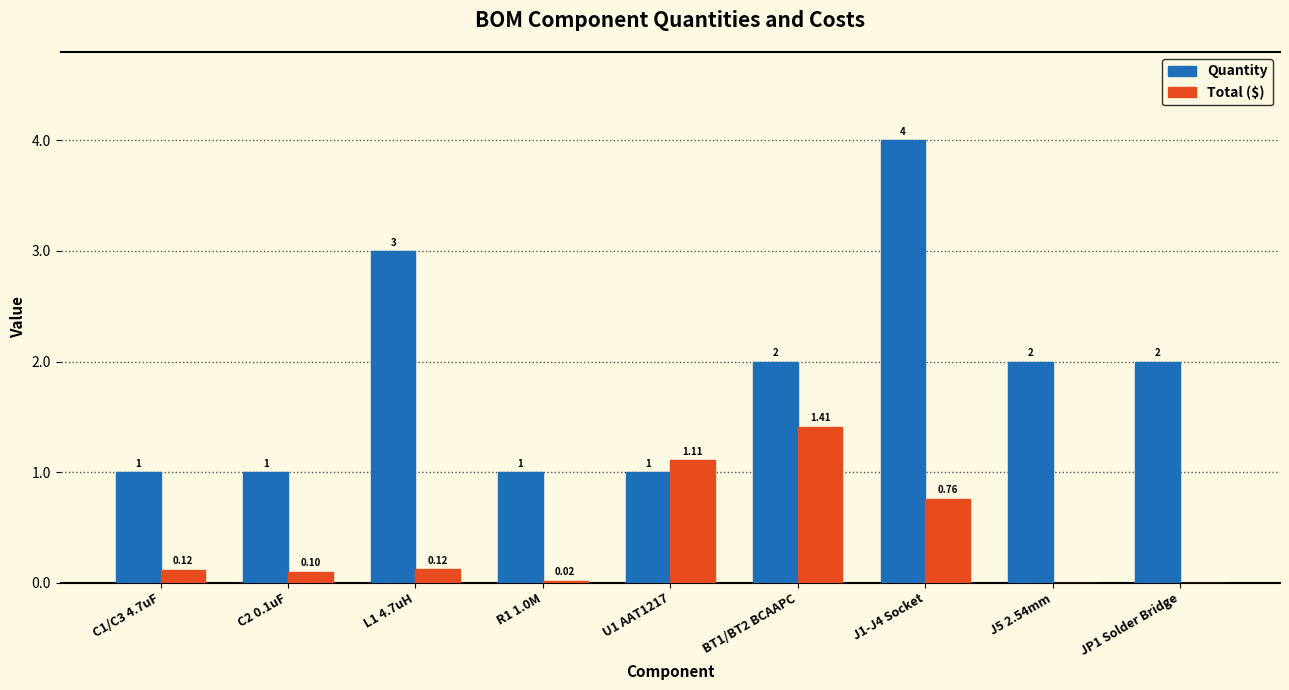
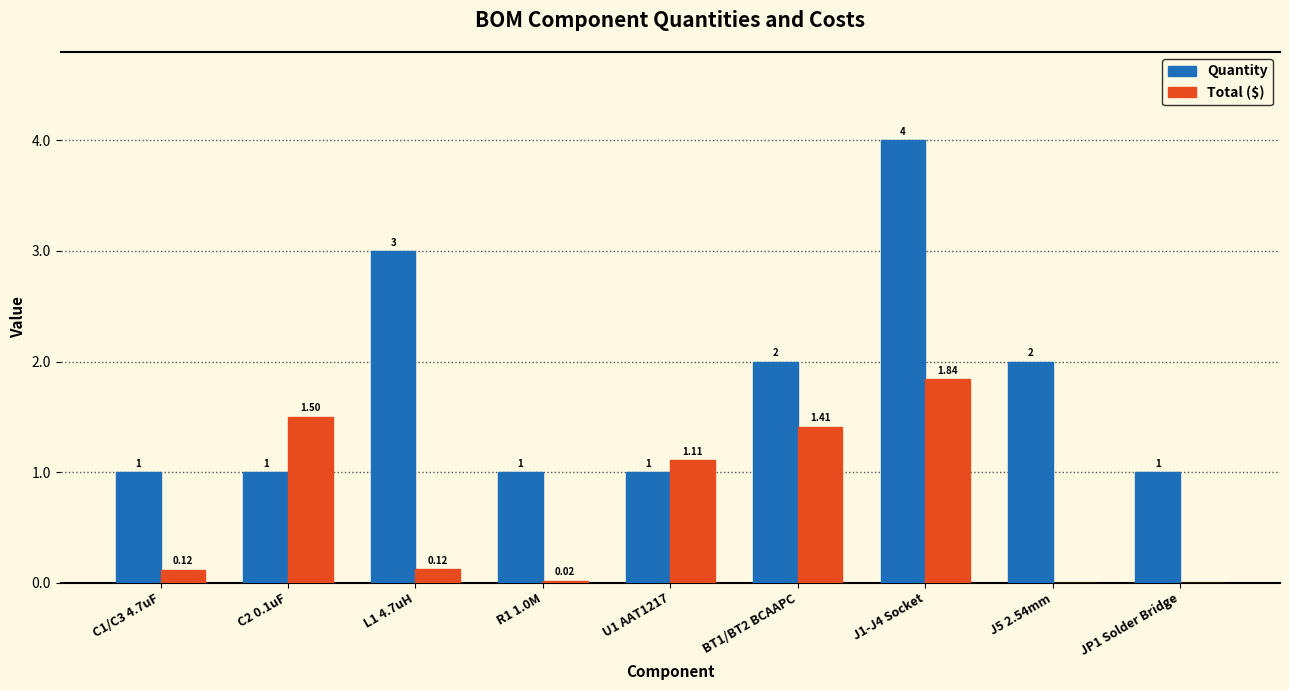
  {
    "Quantity": {
      "C1/C3 4.7uF": 1,
      "C2 0.1uF": 1,
      "L1 4.7uH": 3,
      "R1 1.0M": 1,
      "U1 AAT1217": 1,
      "BT1/BT2 BCAAPC": 2,
      "J1-J4 Socket": 4,
      "J5 2.54mm": 2,
-     "JP1 Solder Bridge": 2
+     "JP1 Solder Bridge": 1
    },
    "Total ($)": {
      "C1/C3 4.7uF": 0.12,
-     "C2 0.1uF": 0.10,
+     "C2 0.1uF": 1.50,
      "L1 4.7uH": 0.12,
      "R1 1.0M": 0.02,
      "U1 AAT1217": 1.11,
      "BT1/BT2 BCAAPC": 1.41,
-     "J1-J4 Socket": 0.76
+     "J1-J4 Socket": 1.84
    }
  }
